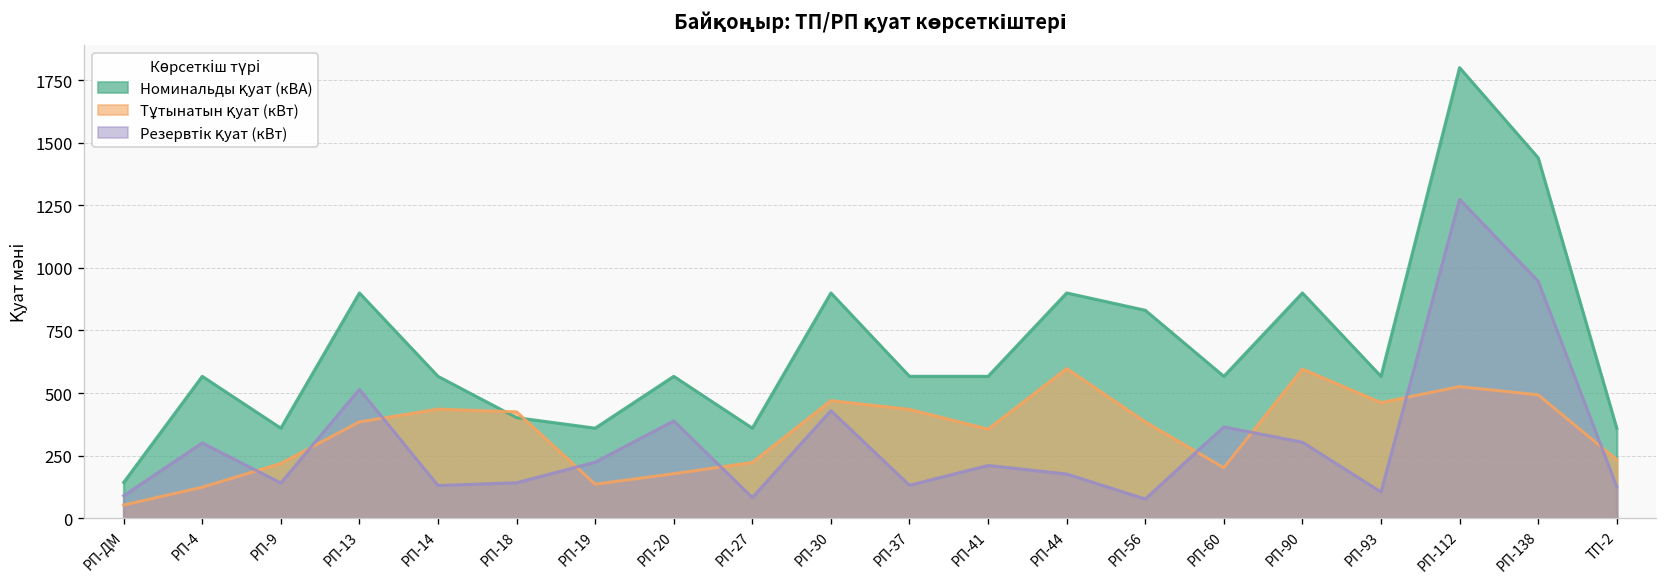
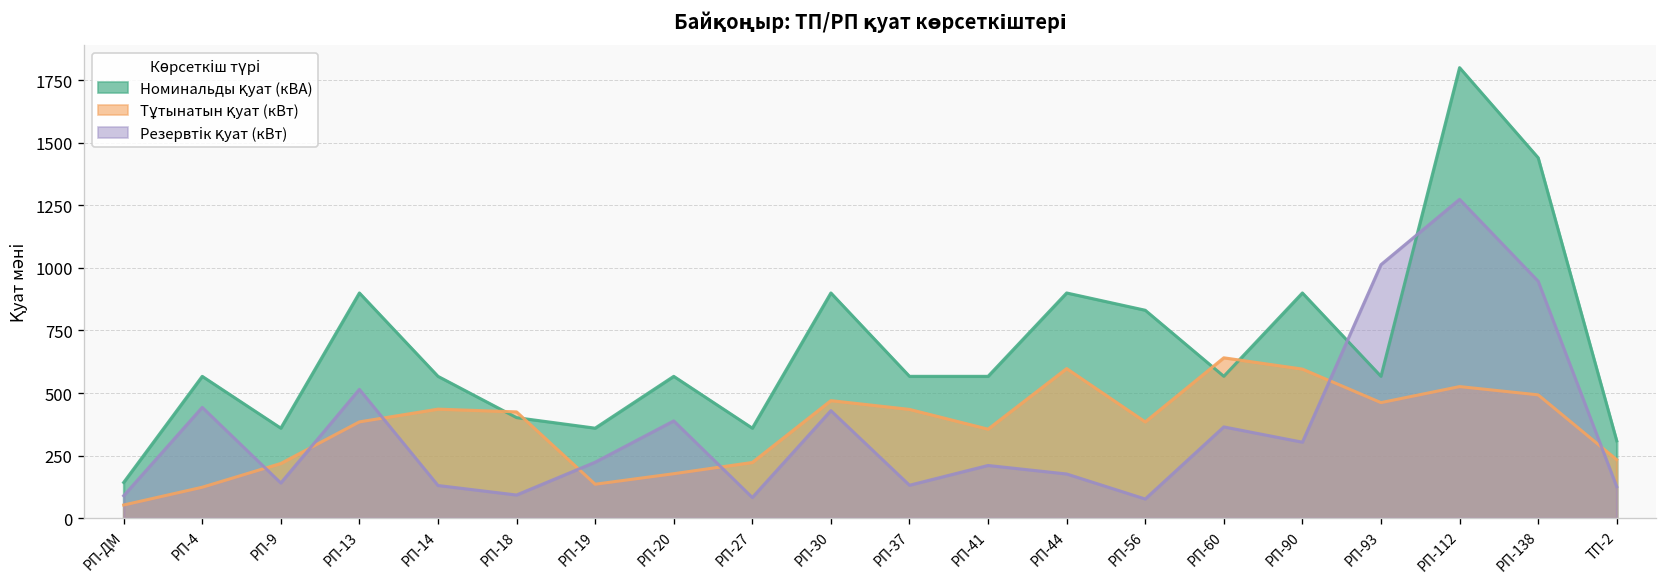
  {
    "Номинальды қуат (кВА)": {
      "РП-ДМ": 140,
      "РП-4": 570,
      "РП-9": 360,
      "РП-13": 900,
      "РП-14": 570,
      "РП-18": 400,
      "РП-19": 360,
      "РП-20": 570,
      "РП-27": 360,
      "РП-30": 900,
      "РП-37": 570,
      "РП-41": 570,
      "РП-44": 900,
      "РП-56": 830,
      "РП-60": 570,
      "РП-90": 900,
      "РП-93": 570,
      "РП-112": 1800,
      "РП-138": 1440,
-     "ТП-2": 360
+     "ТП-2": 310
    },
    "Тұтынатын қуат (кВт)": {
      "РП-ДМ": 50,
      "РП-4": 120,
      "РП-9": 220,
      "РП-13": 390,
      "РП-14": 440,
      "РП-18": 430,
      "РП-19": 140,
      "РП-20": 180,
      "РП-27": 220,
      "РП-30": 470,
      "РП-37": 440,
      "РП-41": 360,
      "РП-44": 600,
      "РП-56": 390,
-     "РП-60": 200,
+     "РП-60": 640,
      "РП-90": 600,
      "РП-93": 460,
      "РП-112": 530,
      "РП-138": 490,
      "ТП-2": 230
    },
    "Резервтік қуат (кВт)": {
      "РП-ДМ": 90,
-     "РП-4": 300,
+     "РП-4": 440,
      "РП-9": 140,
      "РП-13": 520,
      "РП-14": 130,
-     "РП-18": 140,
+     "РП-18": 90,
      "РП-19": 220,
      "РП-20": 390,
      "РП-27": 80,
      "РП-30": 430,
      "РП-37": 130,
      "РП-41": 210,
      "РП-44": 180,
      "РП-56": 80,
      "РП-60": 370,
      "РП-90": 300,
-     "РП-93": 110,
+     "РП-93": 1010,
      "РП-112": 1270,
      "РП-138": 950,
      "ТП-2": 130
    }
  }
